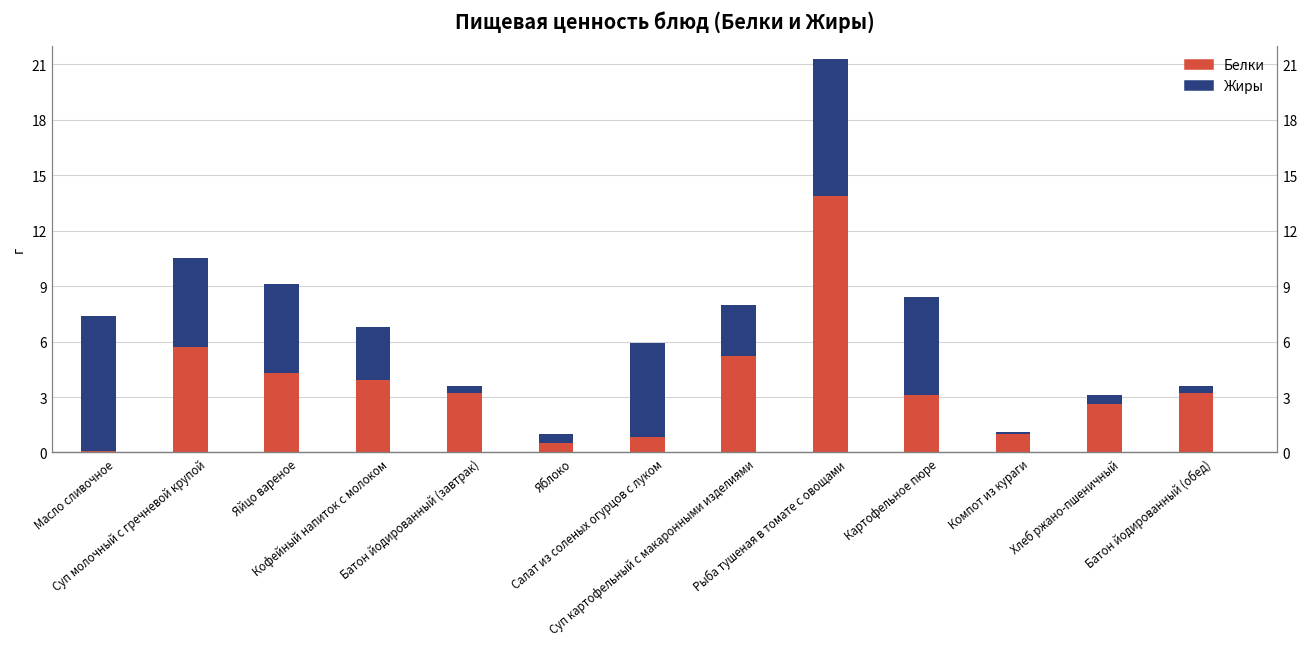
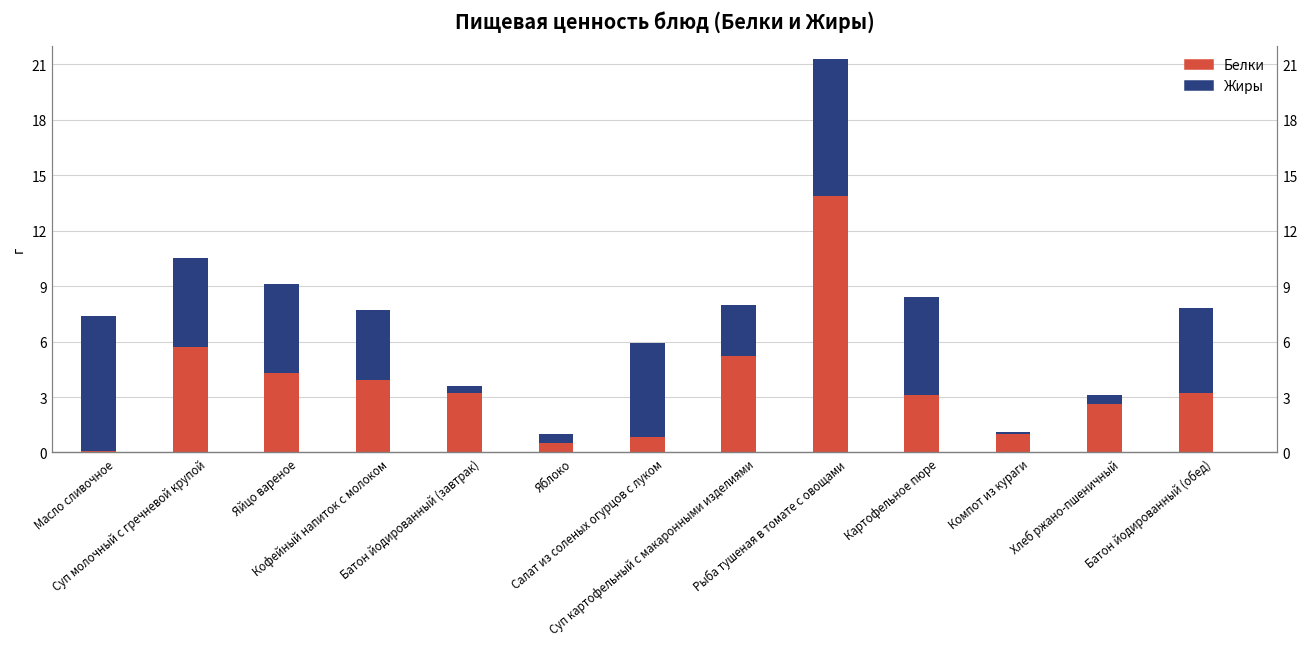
  {
    "Белки": {
      "Суп молочный с гречневой крупой": 5.7,
      "Яйцо вареное": 4.3,
      "Кофейный напиток с молоком": 3.9,
      "Батон йодированный (завтрак)": 3.2,
      "Яблоко": 0.5,
      "Салат из соленых огурцов с луком": 0.9,
      "Суп картофельный с макаронными изделиями": 5.2,
      "Рыба тушеная в томате с овощами": 13.9,
      "Картофельное пюре": 3.1,
      "Компот из кураги": 1.0,
      "Хлеб ржано-пшеничный": 2.6,
      "Батон йодированный (обед)": 3.2
    },
    "Жиры": {
      "Масло сливочное": 7.3,
      "Суп молочный с гречневой крупой": 4.8,
      "Яйцо вареное": 4.8,
-     "Кофейный напиток с молоком": 2.9,
+     "Кофейный напиток с молоком": 3.8,
      "Батон йодированный (завтрак)": 0.4,
      "Яблоко": 0.5,
      "Салат из соленых огурцов с луком": 5.1,
      "Суп картофельный с макаронными изделиями": 2.8,
      "Рыба тушеная в томате с овощами": 7.4,
      "Картофельное пюре": 5.3,
      "Хлеб ржано-пшеничный": 0.5,
-     "Батон йодированный (обед)": 0.4
+     "Батон йодированный (обед)": 4.6
    }
  }
